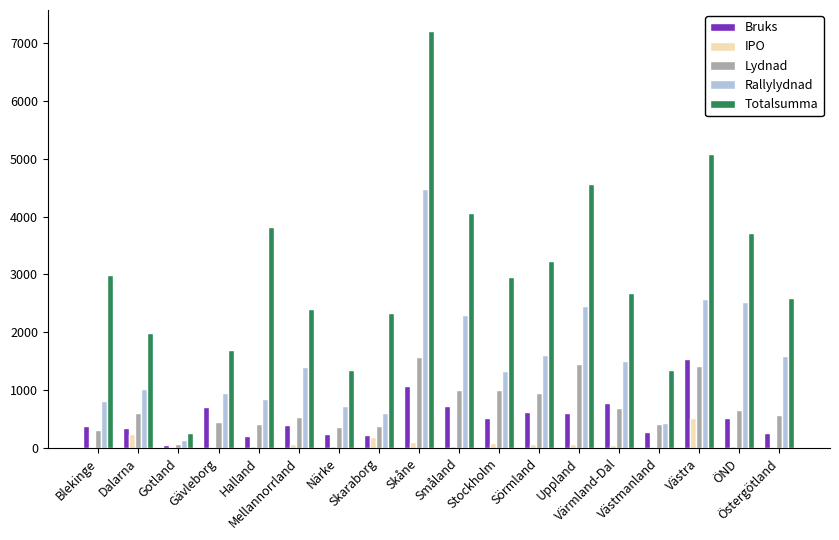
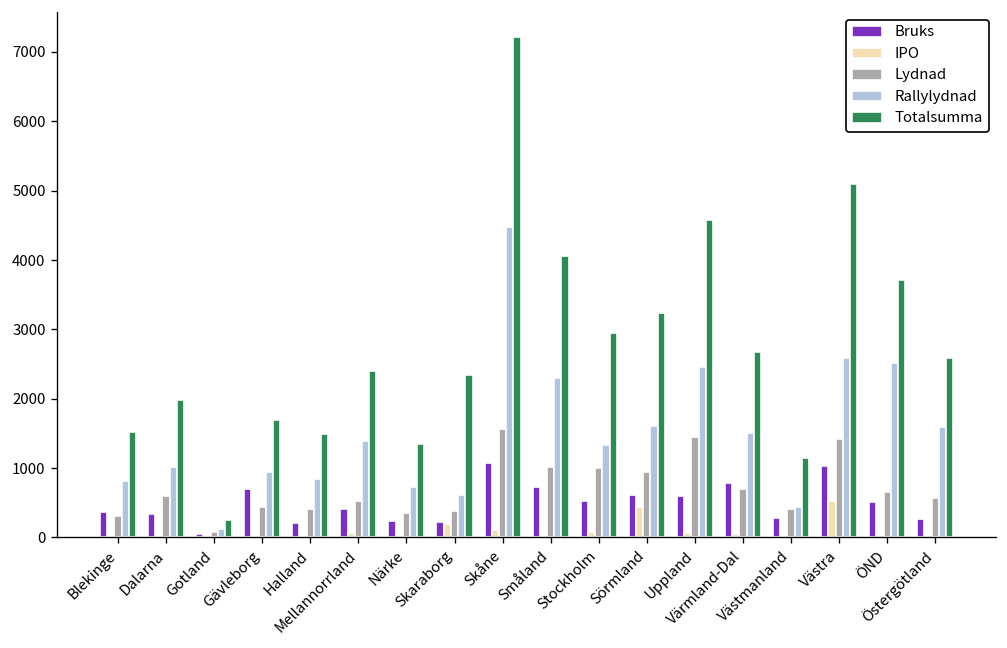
  {
    "Bruks": {
      "Blekinge": 400,
      "Dalarna": 300,
      "Gotland": 100,
      "Gävleborg": 700,
      "Halland": 200,
      "Mellannorrland": 400,
      "Närke": 200,
      "Skaraborg": 200,
      "Skåne": 1100,
      "Småland": 700,
      "Stockholm": 500,
      "Sörmland": 600,
      "Uppland": 600,
      "Värmland-Dal": 800,
      "Västmanland": 300,
-     "Västra": 1500,
+     "Västra": 1000,
      "ÖND": 500,
      "Östergötland": 300
    },
    "IPO": {
-     "Dalarna": 200,
+     "Dalarna": 0,
      "Mellannorrland": 100,
      "Skaraborg": 200,
      "Skåne": 100,
      "Stockholm": 100,
-     "Sörmland": 100,
+     "Sörmland": 400,
      "Uppland": 100,
      "Värmland-Dal": 100,
      "Västra": 500
    },
    "Totalsumma": {
-     "Blekinge": 3000,
+     "Blekinge": 1500,
      "Dalarna": 2000,
      "Gotland": 300,
      "Gävleborg": 1700,
-     "Halland": 3800,
+     "Halland": 1500,
      "Mellannorrland": 2400,
      "Närke": 1300,
      "Skaraborg": 2300,
      "Skåne": 7200,
      "Småland": 4100,
      "Stockholm": 2900,
      "Sörmland": 3200,
      "Uppland": 4600,
      "Värmland-Dal": 2700,
-     "Västmanland": 1300,
+     "Västmanland": 1100,
      "Västra": 5100,
      "ÖND": 3700,
      "Östergötland": 2600
    }
  }
